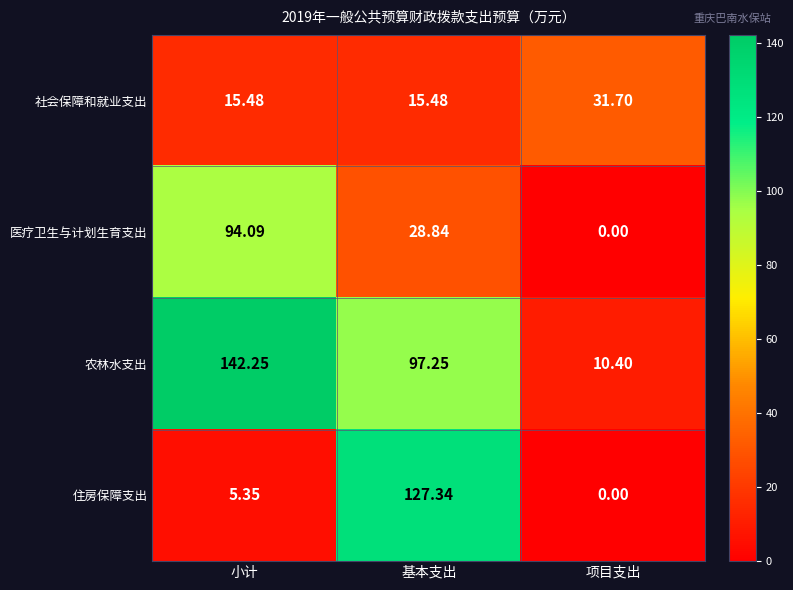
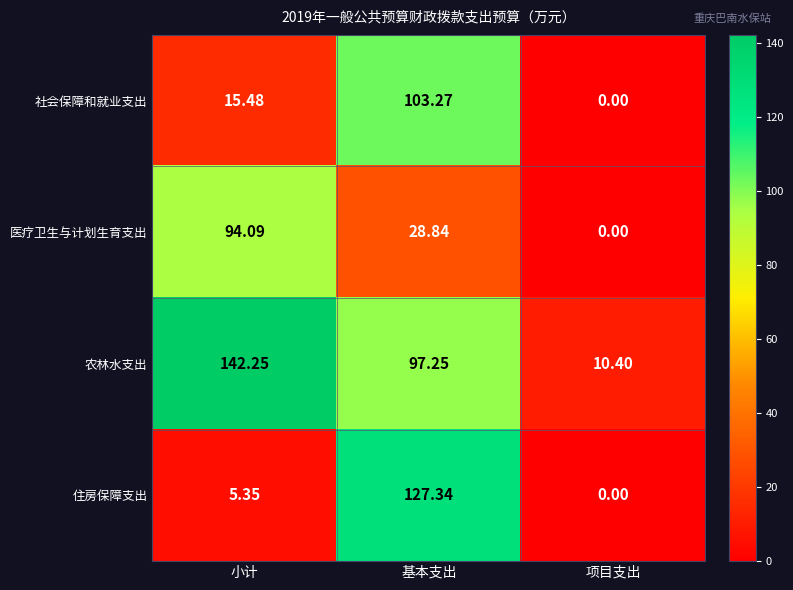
  {
    "社会保障和就业支出": {
      "小计": 15.48,
-     "基本支出": 15.48,
-     "项目支出": 31.70
+     "基本支出": 103.27,
+     "项目支出": 0.00
    },
    "医疗卫生与计划生育支出": {
      "小计": 94.09,
      "基本支出": 28.84,
      "项目支出": 0.00
    },
    "农林水支出": {
      "小计": 142.25,
      "基本支出": 97.25,
      "项目支出": 10.40
    },
    "住房保障支出": {
      "小计": 5.35,
      "基本支出": 127.34,
      "项目支出": 0.00
    }
  }
